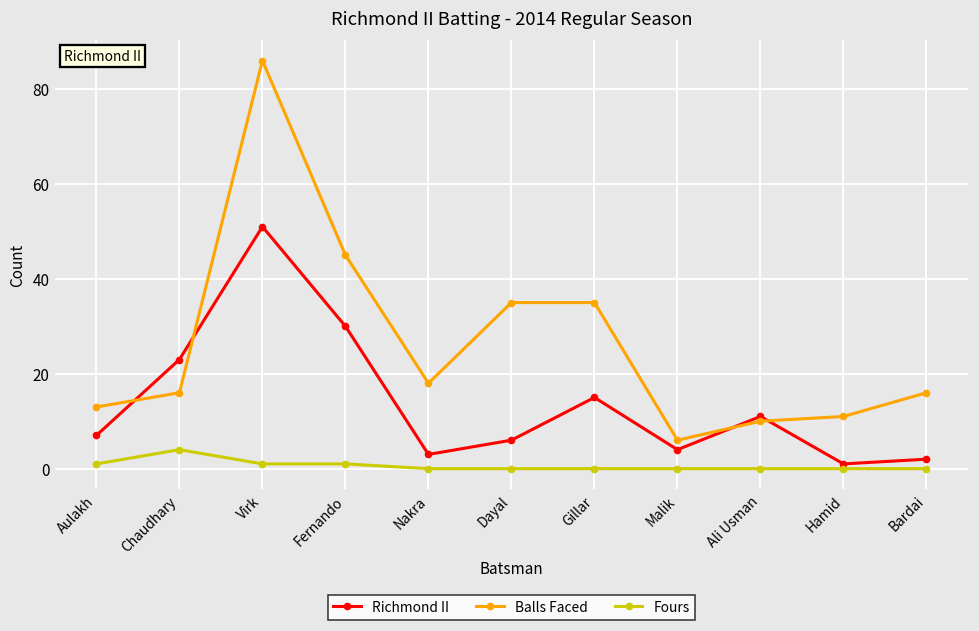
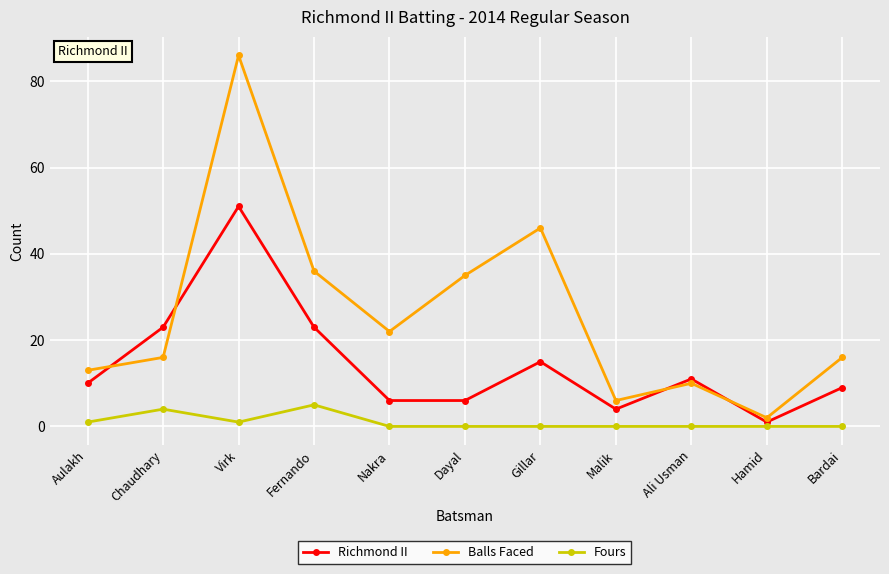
  {
    "Richmond II": {
-     "Aulakh": 7,
+     "Aulakh": 10,
      "Chaudhary": 23,
      "Virk": 51,
-     "Fernando": 30,
-     "Nakra": 3,
+     "Fernando": 23,
+     "Nakra": 6,
      "Dayal": 6,
      "Gillar": 15,
      "Malik": 4,
      "Ali Usman": 11,
      "Hamid": 1,
-     "Bardai": 2
+     "Bardai": 9
    },
    "Balls Faced": {
      "Aulakh": 13,
      "Chaudhary": 16,
      "Virk": 86,
-     "Fernando": 45,
-     "Nakra": 18,
+     "Fernando": 36,
+     "Nakra": 22,
      "Dayal": 35,
-     "Gillar": 35,
+     "Gillar": 46,
      "Malik": 6,
      "Ali Usman": 10,
-     "Hamid": 11,
+     "Hamid": 2,
      "Bardai": 16
    },
    "Fours": {
      "Aulakh": 1,
      "Chaudhary": 4,
      "Virk": 1,
-     "Fernando": 1,
+     "Fernando": 5,
      "Nakra": 0,
      "Dayal": 0,
      "Gillar": 0,
      "Malik": 0,
      "Ali Usman": 0,
      "Hamid": 0,
      "Bardai": 0
    }
  }
